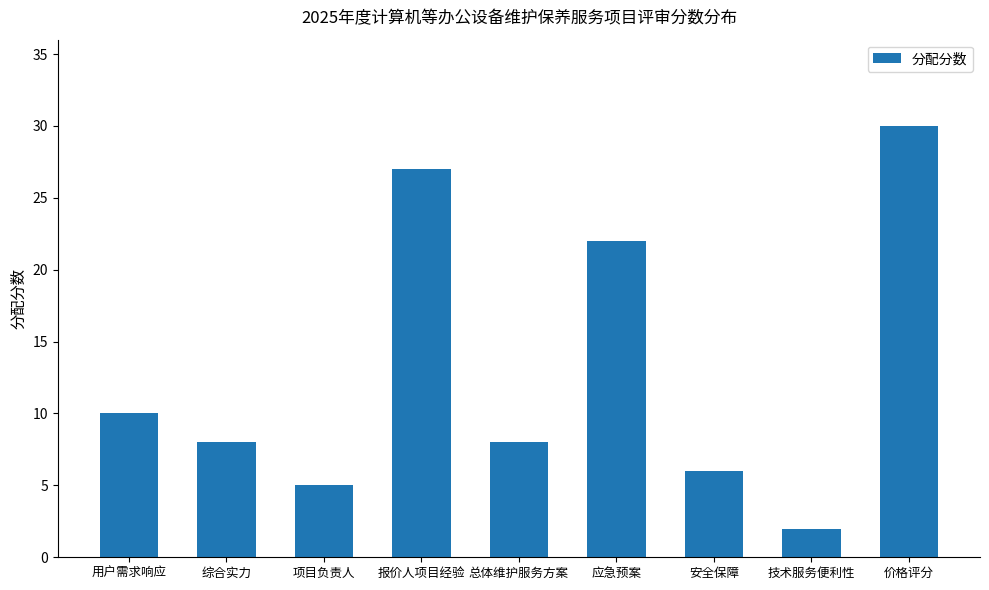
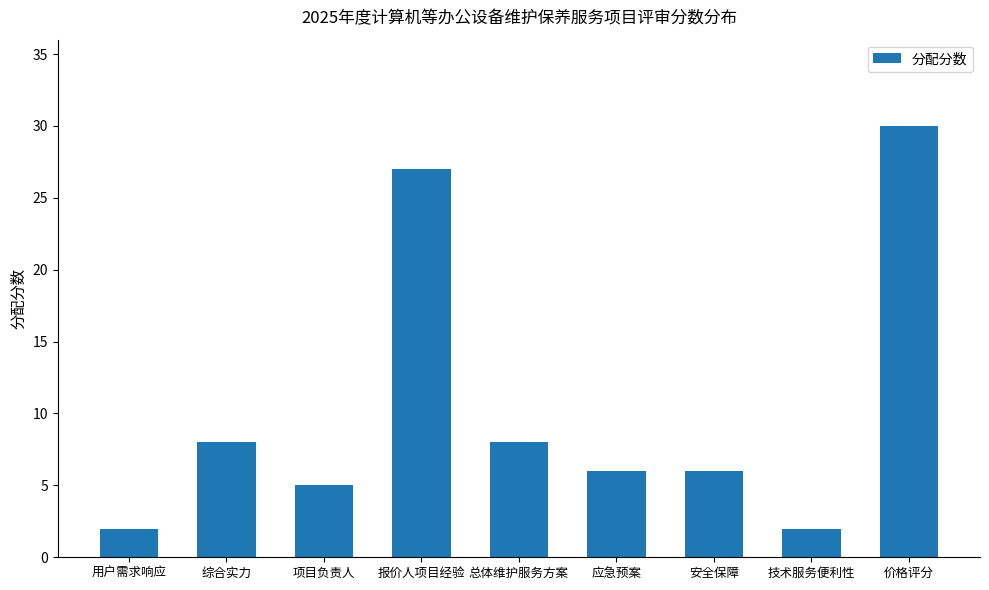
  {
-   "用户需求响应": 10,
+   "用户需求响应": 2,
    "综合实力": 8,
    "项目负责人": 5,
    "报价人项目经验": 27,
    "总体维护服务方案": 8,
-   "应急预案": 22,
+   "应急预案": 6,
    "安全保障": 6,
    "技术服务便利性": 2,
    "价格评分": 30
  }
